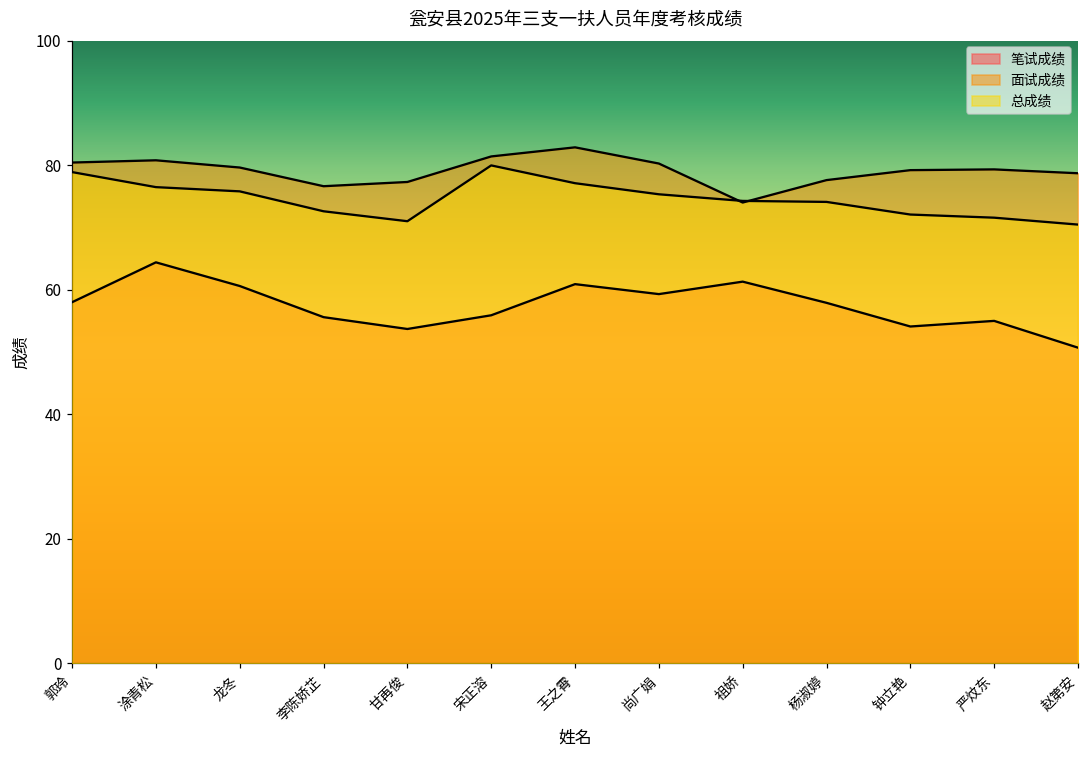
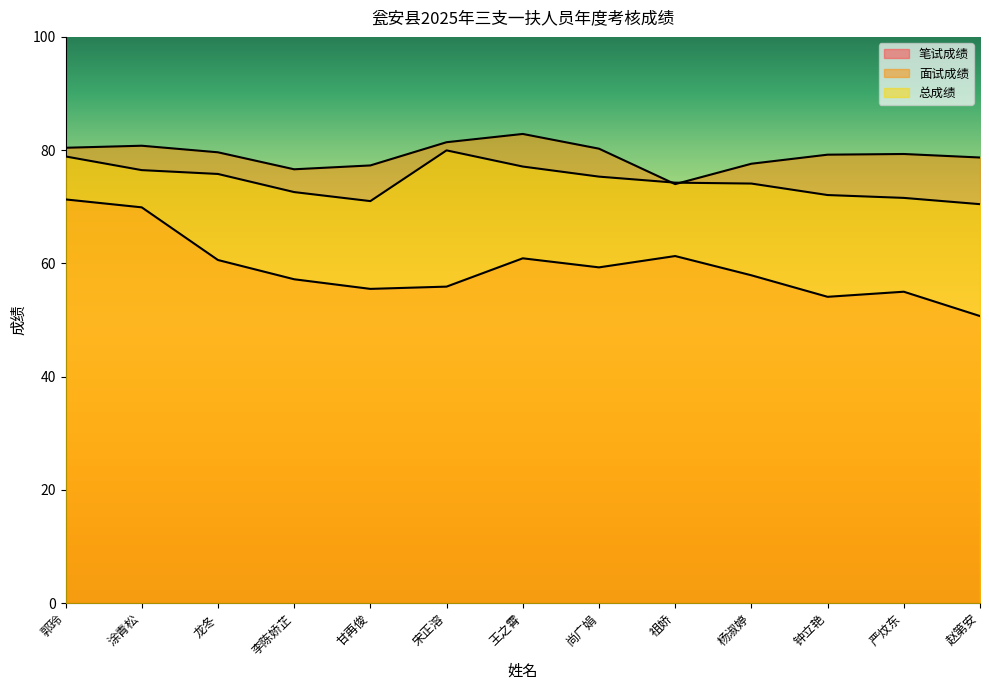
  {
    "笔试成绩": {
-     "郭玲": 58,
-     "涂青松": 64,
+     "郭玲": 71,
+     "涂青松": 70,
      "龙冬": 61,
-     "李陈娇芷": 56,
-     "甘再俊": 54,
+     "李陈娇芷": 57,
+     "甘再俊": 56,
      "宋正溶": 56,
      "王之霄": 61,
      "尚广娟": 59,
      "祖娇": 61,
      "杨淑婷": 58,
      "钟立艳": 54,
      "严炆东": 55,
      "赵第安": 51
    }
  }
